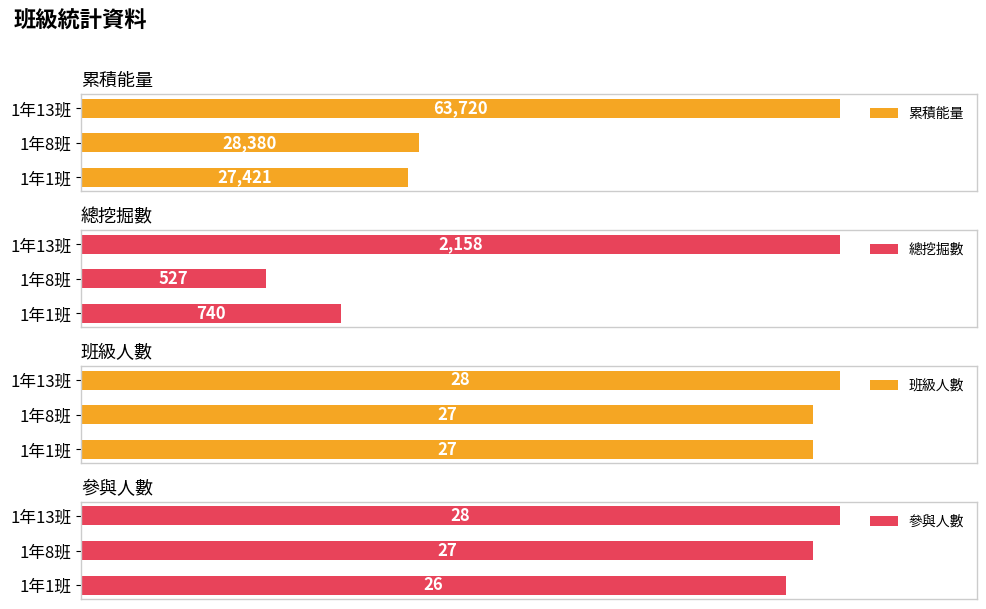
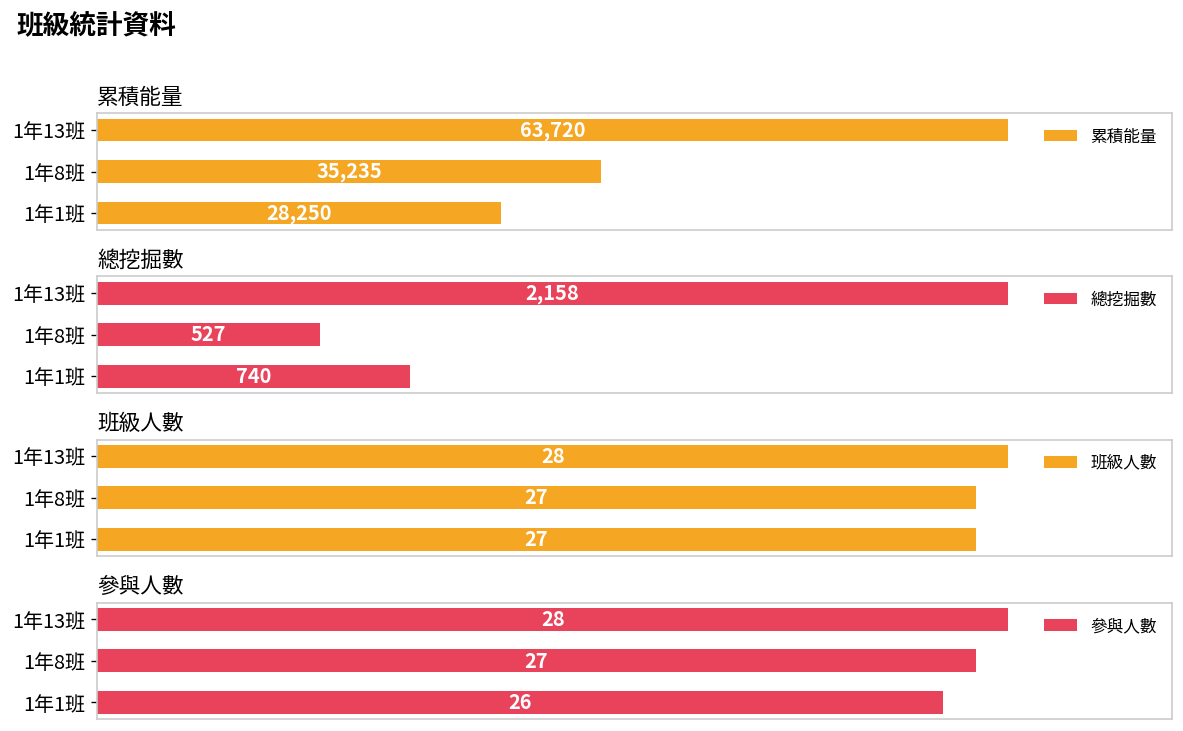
  {
    "累積能量": {
      "1年13班": "63,720",
-     "1年8班": "28,380",
-     "1年1班": "27,421"
+     "1年8班": "35,235",
+     "1年1班": "28,250"
    },
    "總挖掘數": {
      "1年13班": "2,158",
      "1年8班": "527",
      "1年1班": "740"
    },
    "班級人數": {
      "1年13班": "28",
      "1年8班": "27",
      "1年1班": "27"
    },
    "參與人數": {
      "1年13班": "28",
      "1年8班": "27",
      "1年1班": "26"
    }
  }
